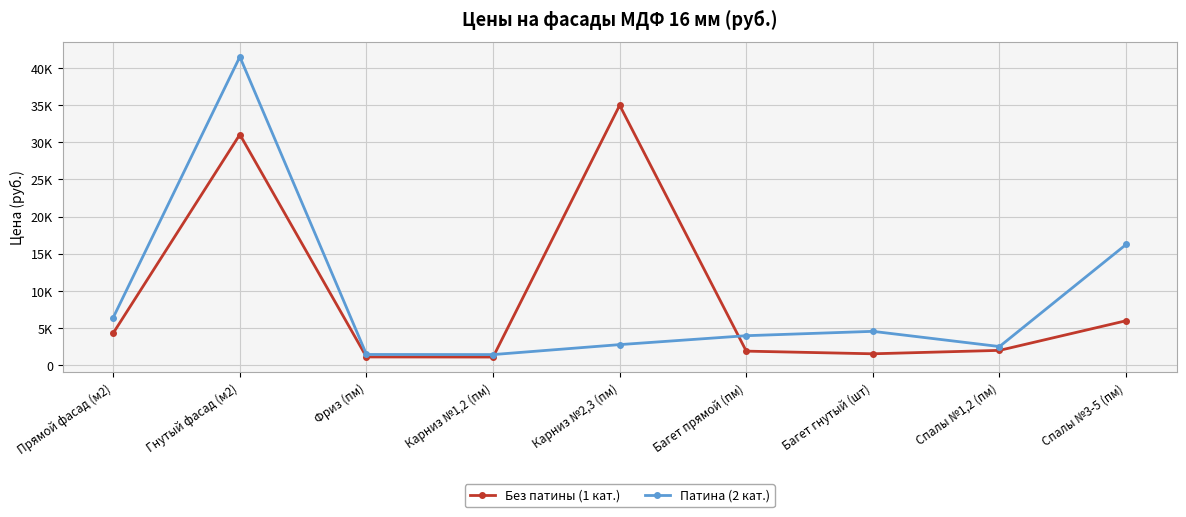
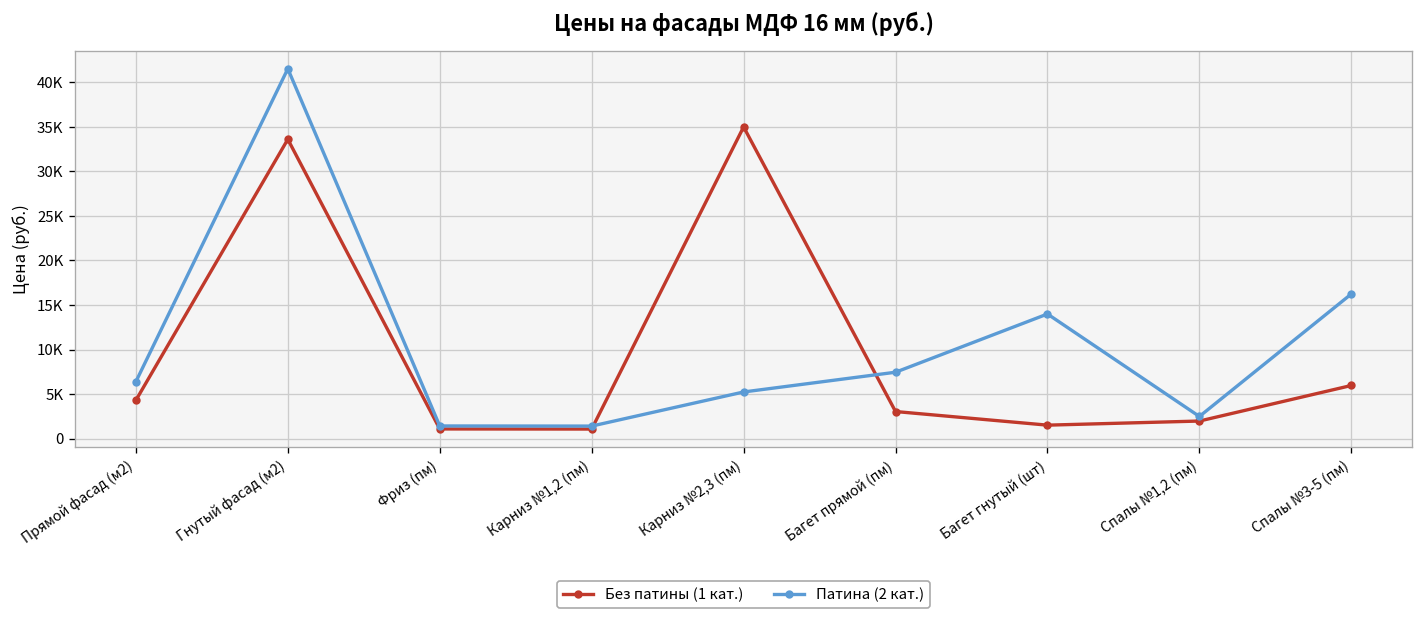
  {
    "Без патины (1 кат.)": {
      "Прямой фасад (м2)": 4000,
-     "Гнутый фасад (м2)": 31000,
+     "Гнутый фасад (м2)": 34000,
      "Карниз №2,3 (пм)": 35000,
-     "Багет прямой (пм)": 2000,
+     "Багет прямой (пм)": 3000,
      "Багет гнутый (шт)": 2000,
      "Спалы №1,2 (пм)": 2000,
      "Спалы №3-5 (пм)": 6000
    },
    "Патина (2 кат.)": {
      "Прямой фасад (м2)": 6000,
      "Гнутый фасад (м2)": 42000,
-     "Карниз №2,3 (пм)": 3000,
-     "Багет прямой (пм)": 4000,
-     "Багет гнутый (шт)": 5000,
+     "Карниз №2,3 (пм)": 5000,
+     "Багет прямой (пм)": 7000,
+     "Багет гнутый (шт)": 14000,
      "Спалы №1,2 (пм)": 2000,
      "Спалы №3-5 (пм)": 16000
    }
  }
